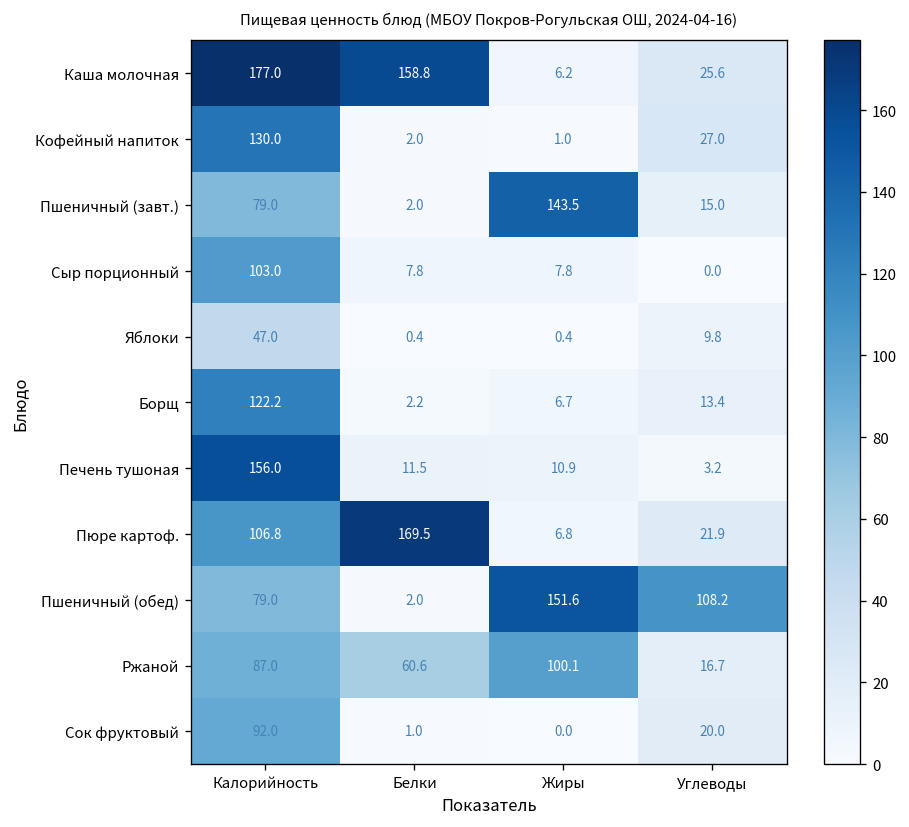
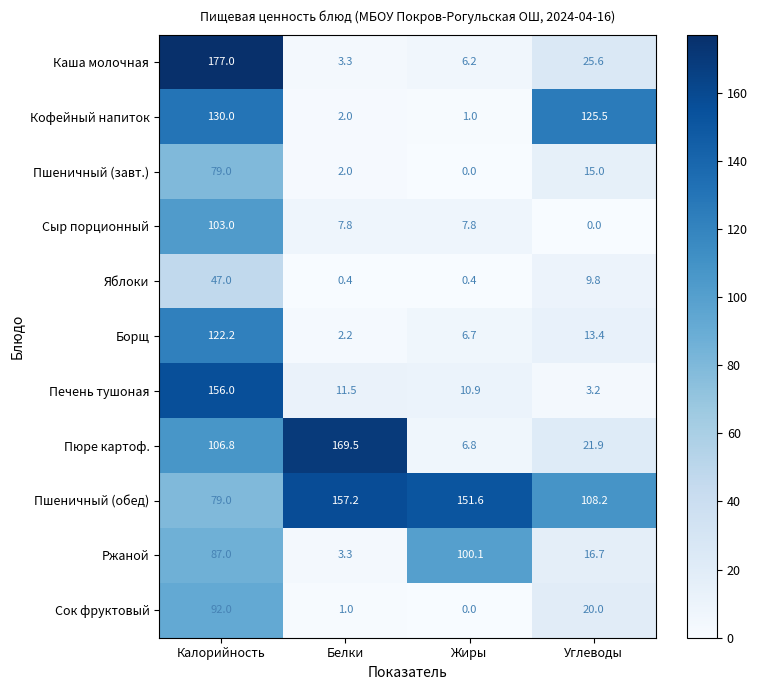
  {
    "Каша молочная": {
      "Калорийность": 177.0,
-     "Белки": 158.8,
+     "Белки": 3.3,
      "Жиры": 6.2,
      "Углеводы": 25.6
    },
    "Кофейный напиток": {
      "Калорийность": 130.0,
      "Белки": 2.0,
      "Жиры": 1.0,
-     "Углеводы": 27.0
+     "Углеводы": 125.5
    },
    "Пшеничный (завт.)": {
      "Калорийность": 79.0,
      "Белки": 2.0,
-     "Жиры": 143.5,
+     "Жиры": 0.0,
      "Углеводы": 15.0
    },
    "Сыр порционный": {
      "Калорийность": 103.0,
      "Белки": 7.8,
      "Жиры": 7.8,
      "Углеводы": 0.0
    },
    "Яблоки": {
      "Калорийность": 47.0,
      "Белки": 0.4,
      "Жиры": 0.4,
      "Углеводы": 9.8
    },
    "Борщ": {
      "Калорийность": 122.2,
      "Белки": 2.2,
      "Жиры": 6.7,
      "Углеводы": 13.4
    },
    "Печень тушоная": {
      "Калорийность": 156.0,
      "Белки": 11.5,
      "Жиры": 10.9,
      "Углеводы": 3.2
    },
    "Пюре картоф.": {
      "Калорийность": 106.8,
      "Белки": 169.5,
      "Жиры": 6.8,
      "Углеводы": 21.9
    },
    "Пшеничный (обед)": {
      "Калорийность": 79.0,
-     "Белки": 2.0,
+     "Белки": 157.2,
      "Жиры": 151.6,
      "Углеводы": 108.2
    },
    "Ржаной": {
-     "Белки": 60.6,
+     "Белки": 3.3,
      "Жиры": 100.1,
      "Углеводы": 16.7
    },
    "Сок фруктовый": {
      "Белки": 1.0,
      "Жиры": 0.0,
      "Углеводы": 20.0
    }
  }
